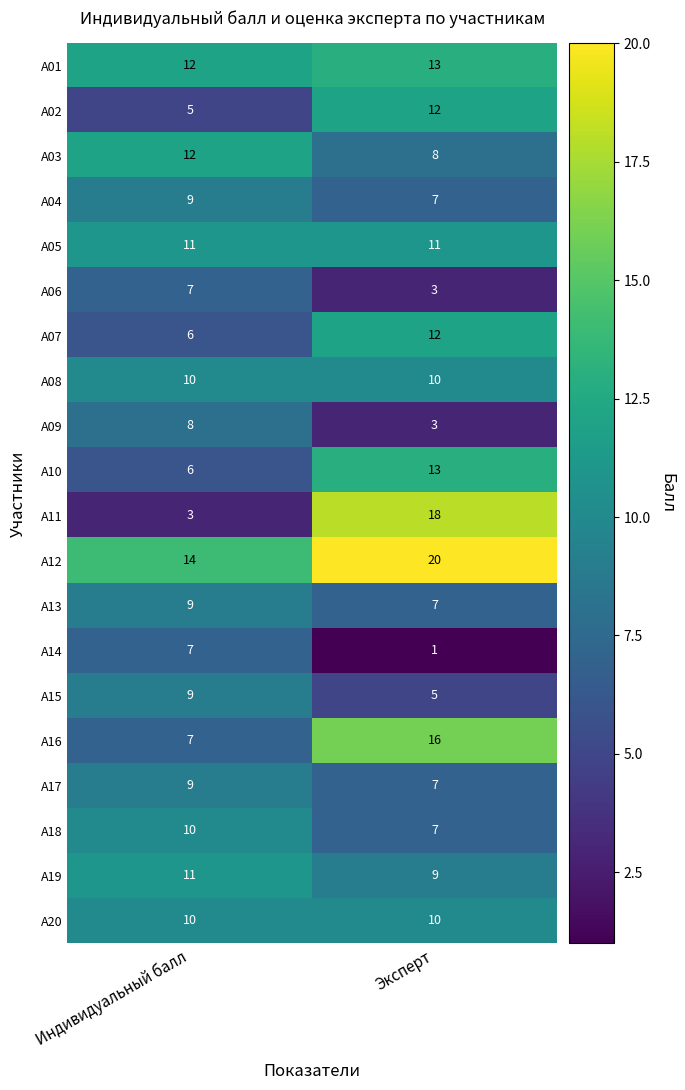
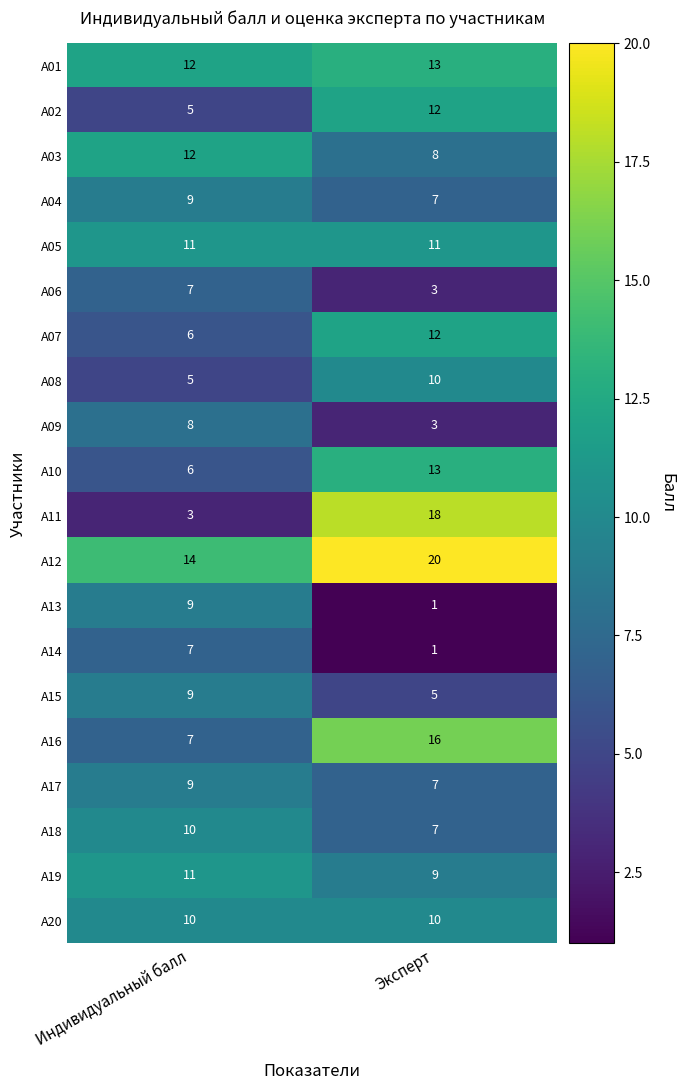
  {
    "A01": {
      "Индивидуальный балл": 12,
      "Эксперт": 13
    },
    "A02": {
      "Индивидуальный балл": 5,
      "Эксперт": 12
    },
    "A03": {
      "Индивидуальный балл": 12,
      "Эксперт": 8
    },
    "A04": {
      "Индивидуальный балл": 9,
      "Эксперт": 7
    },
    "A05": {
      "Индивидуальный балл": 11,
      "Эксперт": 11
    },
    "A06": {
      "Индивидуальный балл": 7,
      "Эксперт": 3
    },
    "A07": {
      "Индивидуальный балл": 6,
      "Эксперт": 12
    },
    "A08": {
-     "Индивидуальный балл": 10,
+     "Индивидуальный балл": 5,
      "Эксперт": 10
    },
    "A09": {
      "Индивидуальный балл": 8,
      "Эксперт": 3
    },
    "A10": {
      "Индивидуальный балл": 6,
      "Эксперт": 13
    },
    "A11": {
      "Индивидуальный балл": 3,
      "Эксперт": 18
    },
    "A12": {
      "Индивидуальный балл": 14,
      "Эксперт": 20
    },
    "A13": {
      "Индивидуальный балл": 9,
-     "Эксперт": 7
+     "Эксперт": 1
    },
    "A14": {
      "Индивидуальный балл": 7,
      "Эксперт": 1
    },
    "A15": {
      "Индивидуальный балл": 9,
      "Эксперт": 5
    },
    "A16": {
      "Индивидуальный балл": 7,
      "Эксперт": 16
    },
    "A17": {
      "Индивидуальный балл": 9,
      "Эксперт": 7
    },
    "A18": {
      "Индивидуальный балл": 10,
      "Эксперт": 7
    },
    "A19": {
      "Индивидуальный балл": 11,
      "Эксперт": 9
    },
    "A20": {
      "Индивидуальный балл": 10,
      "Эксперт": 10
    }
  }
